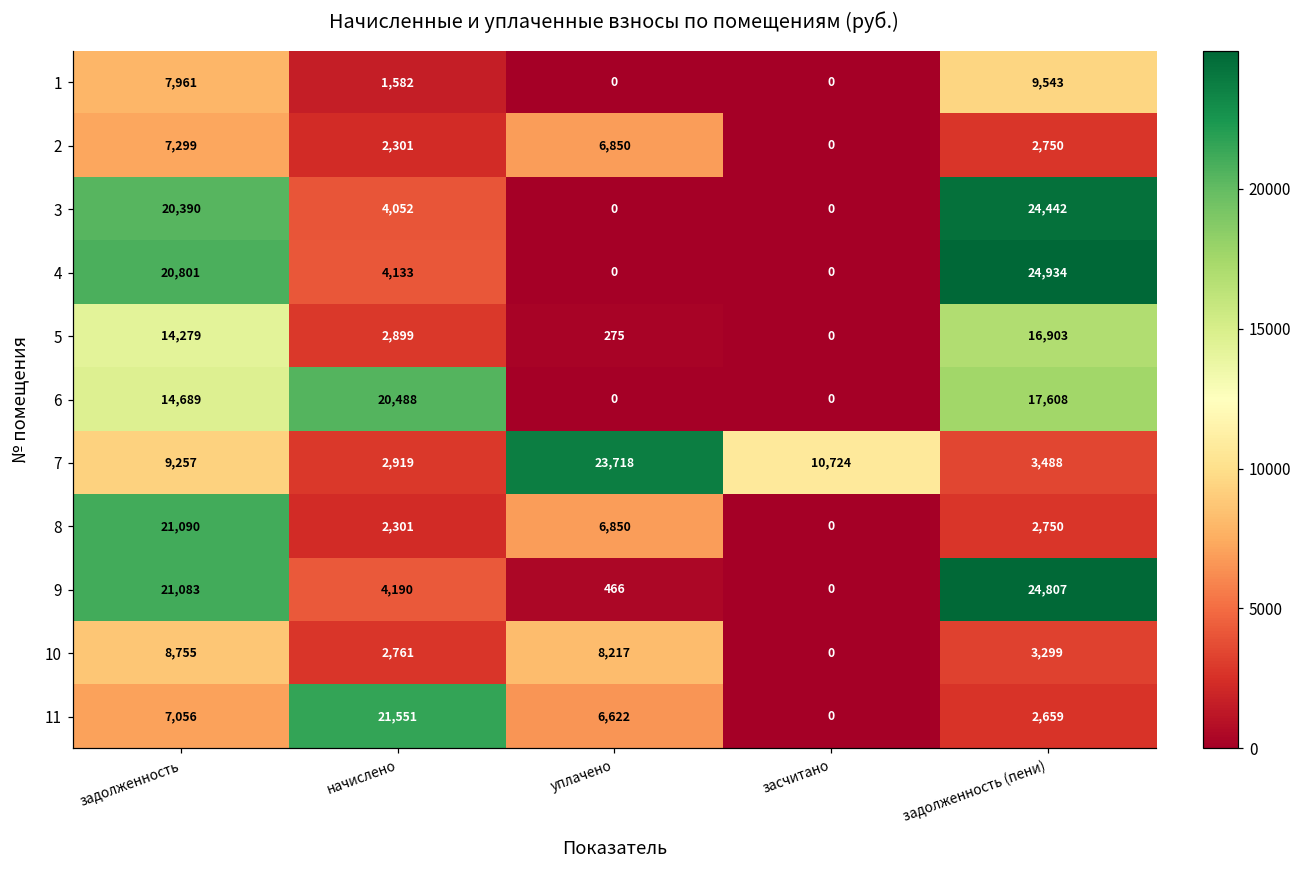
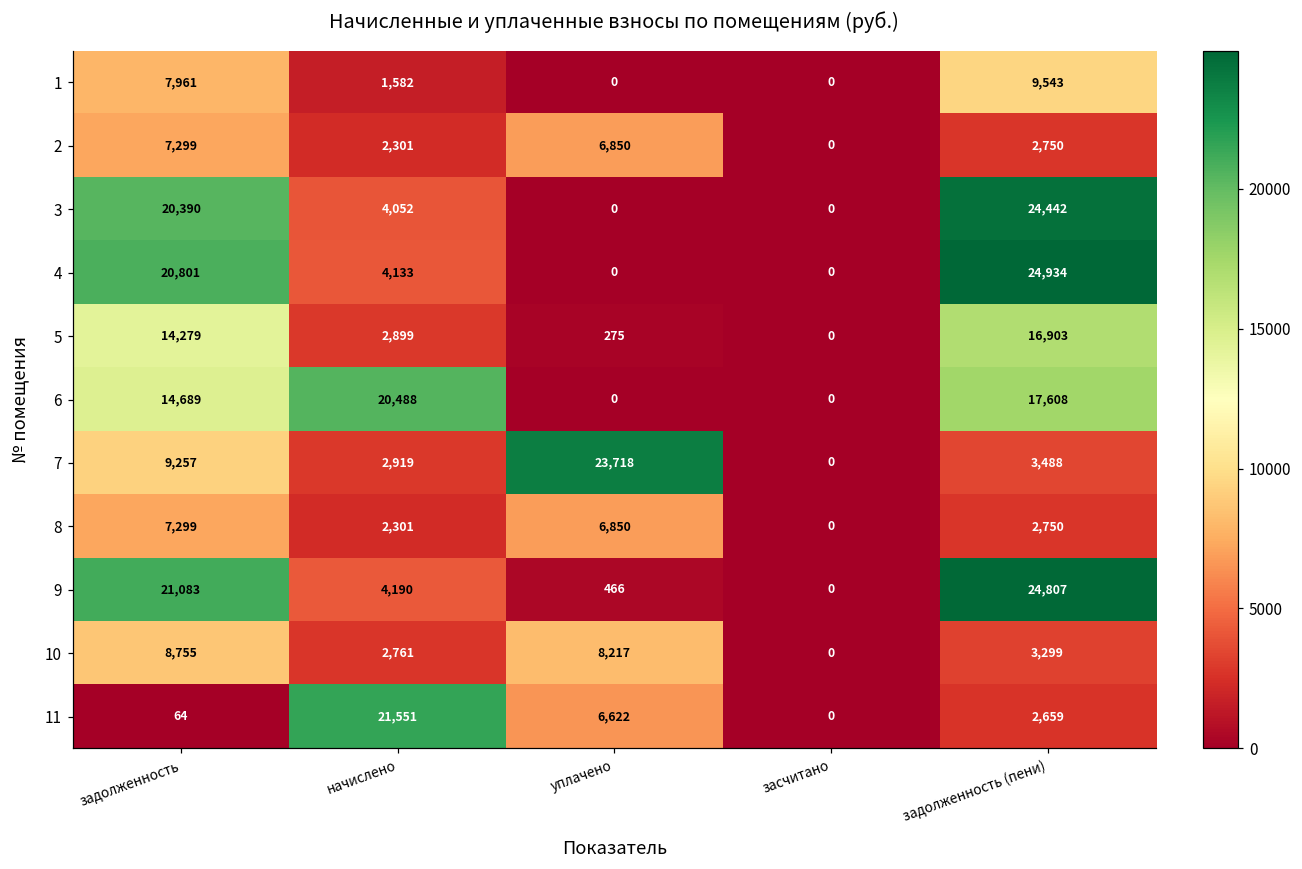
  {
    "1": {
      "задолженность": "7,961",
      "начислено": "1,582",
      "уплачено": "0",
      "засчитано": "0",
      "задолженность (пени)": "9,543"
    },
    "2": {
      "задолженность": "7,299",
      "начислено": "2,301",
      "уплачено": "6,850",
      "засчитано": "0",
      "задолженность (пени)": "2,750"
    },
    "3": {
      "задолженность": "20,390",
      "начислено": "4,052",
      "уплачено": "0",
      "засчитано": "0",
      "задолженность (пени)": "24,442"
    },
    "4": {
      "задолженность": "20,801",
      "начислено": "4,133",
      "уплачено": "0",
      "засчитано": "0",
      "задолженность (пени)": "24,934"
    },
    "5": {
      "задолженность": "14,279",
      "начислено": "2,899",
      "уплачено": "275",
      "засчитано": "0",
      "задолженность (пени)": "16,903"
    },
    "6": {
      "задолженность": "14,689",
      "начислено": "20,488",
      "уплачено": "0",
      "засчитано": "0",
      "задолженность (пени)": "17,608"
    },
    "7": {
      "задолженность": "9,257",
      "начислено": "2,919",
      "уплачено": "23,718",
-     "засчитано": "10,724",
+     "засчитано": "0",
      "задолженность (пени)": "3,488"
    },
    "8": {
-     "задолженность": "21,090",
+     "задолженность": "7,299",
      "начислено": "2,301",
      "уплачено": "6,850",
      "засчитано": "0",
      "задолженность (пени)": "2,750"
    },
    "9": {
      "задолженность": "21,083",
      "начислено": "4,190",
      "уплачено": "466",
      "засчитано": "0",
      "задолженность (пени)": "24,807"
    },
    "10": {
      "задолженность": "8,755",
      "начислено": "2,761",
      "уплачено": "8,217",
      "засчитано": "0",
      "задолженность (пени)": "3,299"
    },
    "11": {
-     "задолженность": "7,056",
+     "задолженность": "64",
      "начислено": "21,551",
      "уплачено": "6,622",
      "засчитано": "0",
      "задолженность (пени)": "2,659"
    }
  }
